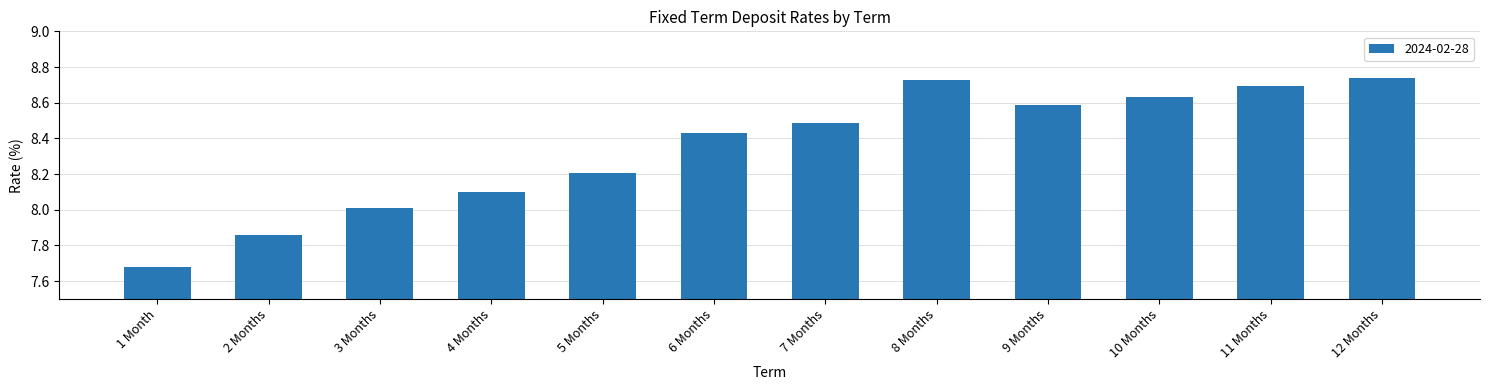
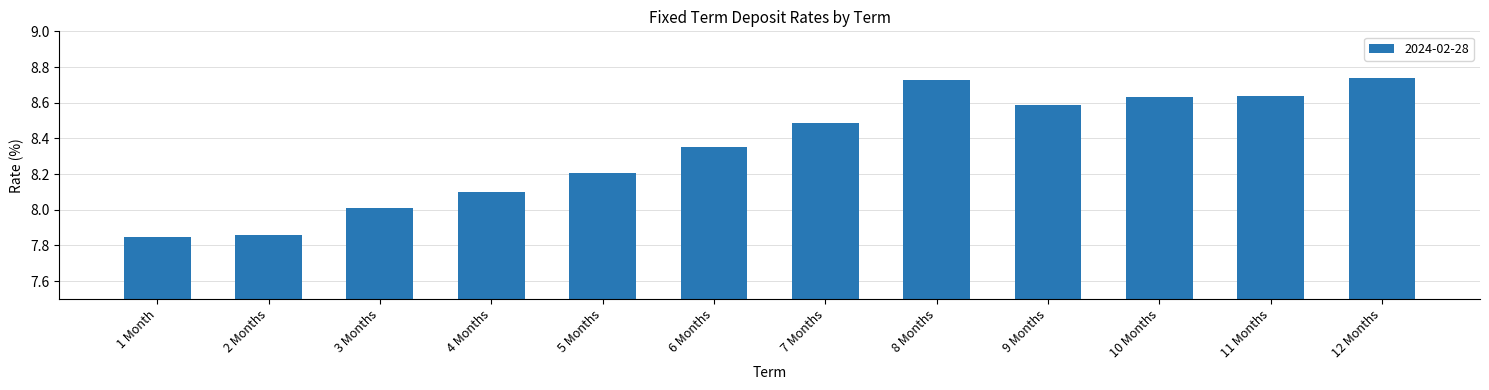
  {
-   "1 Month": 7.68,
+   "1 Month": 7.85,
    "2 Months": 7.86,
    "3 Months": 8.01,
    "4 Months": 8.10,
    "5 Months": 8.21,
-   "6 Months": 8.43,
+   "6 Months": 8.35,
    "7 Months": 8.49,
    "8 Months": 8.73,
    "9 Months": 8.59,
    "10 Months": 8.63,
-   "11 Months": 8.70,
+   "11 Months": 8.64,
    "12 Months": 8.74
  }
